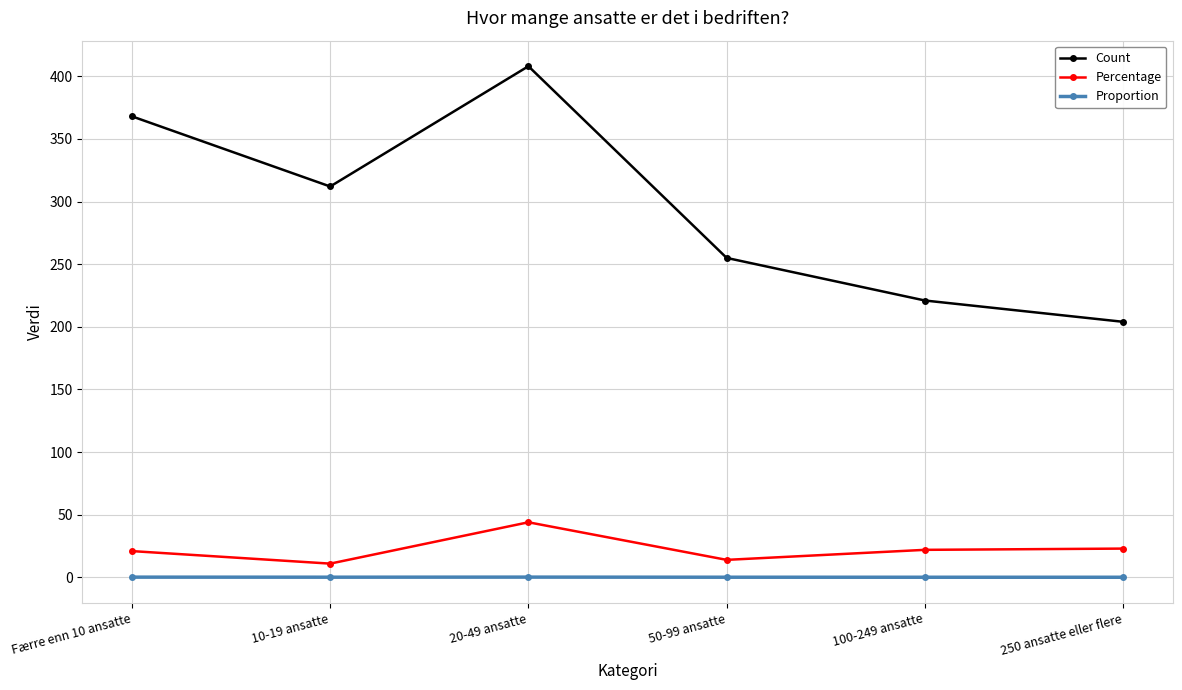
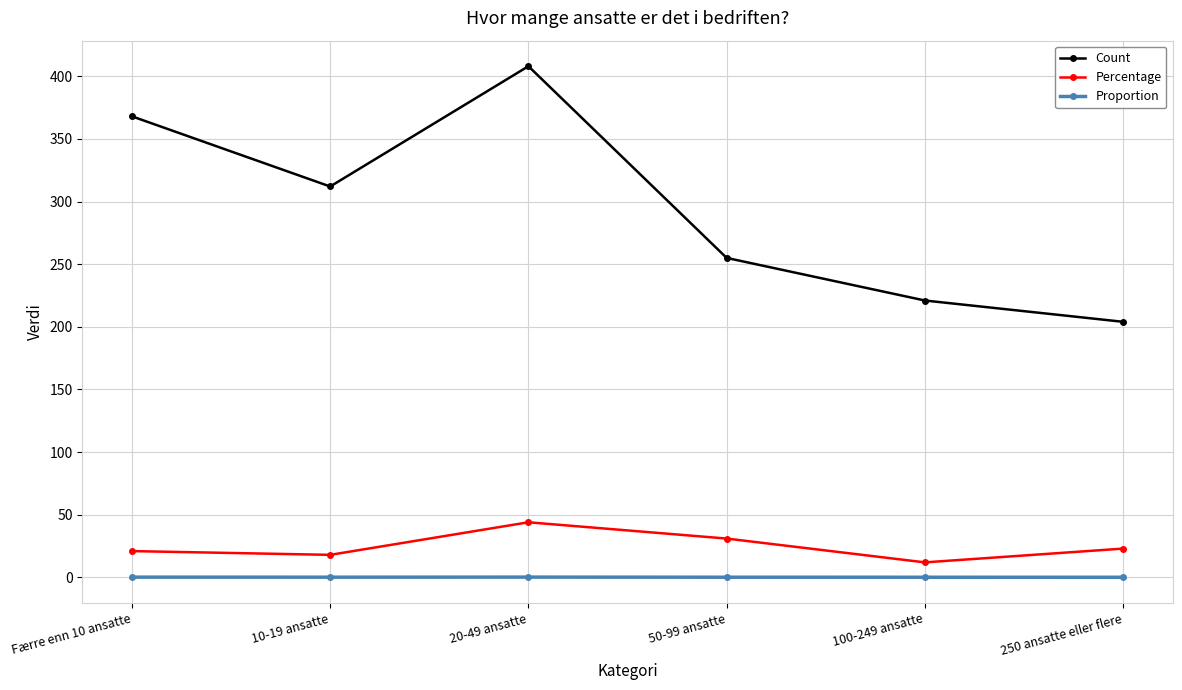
  {
    "Count": {
      "Færre enn 10 ansatte": 368,
      "10-19 ansatte": 312,
      "20-49 ansatte": 408,
      "50-99 ansatte": 255,
      "100-249 ansatte": 221,
      "250 ansatte eller flere": 204
    },
    "Percentage": {
      "Færre enn 10 ansatte": 21,
-     "10-19 ansatte": 11,
+     "10-19 ansatte": 18,
      "20-49 ansatte": 44,
-     "50-99 ansatte": 14,
-     "100-249 ansatte": 22,
+     "50-99 ansatte": 31,
+     "100-249 ansatte": 12,
      "250 ansatte eller flere": 23
    },
    "Proportion": {
      "Færre enn 10 ansatte": 0,
      "10-19 ansatte": 0,
      "20-49 ansatte": 0,
      "50-99 ansatte": 0,
      "100-249 ansatte": 0,
      "250 ansatte eller flere": 0
    }
  }
